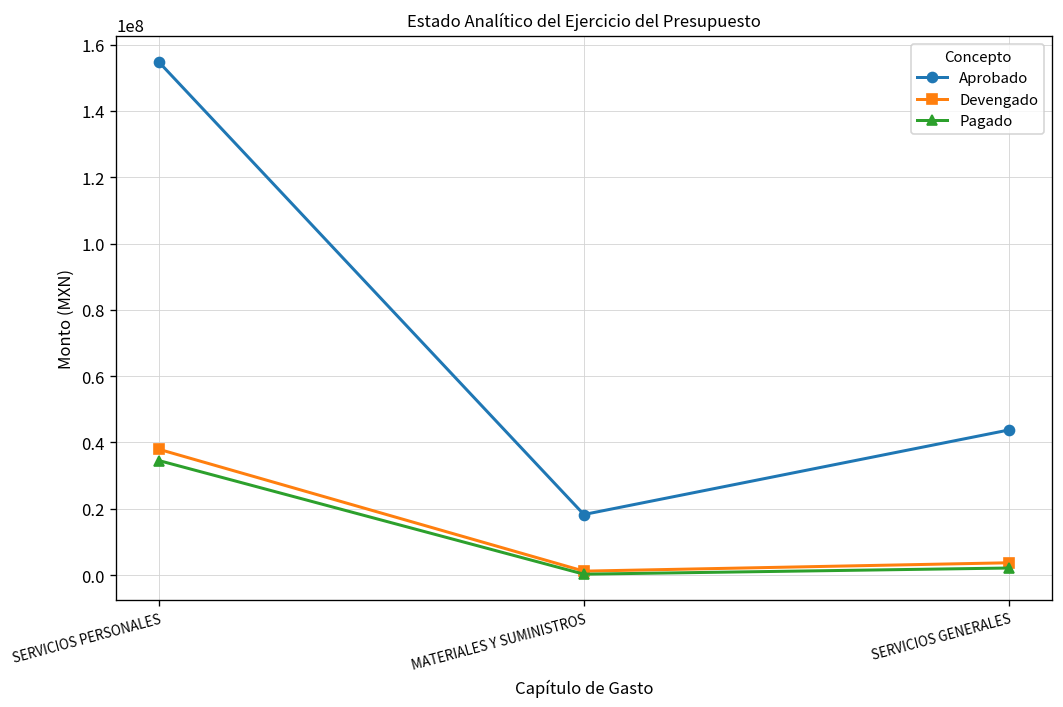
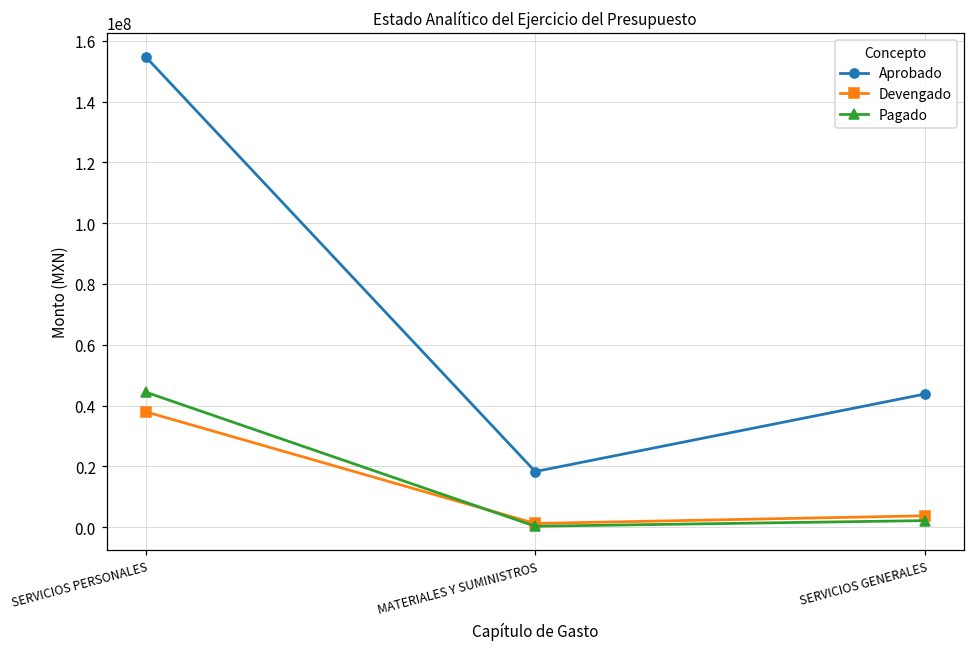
  {
    "Aprobado": {
      "SERVICIOS PERSONALES": 155000000,
      "MATERIALES Y SUMINISTROS": 18000000,
      "SERVICIOS GENERALES": 44000000
    },
    "Devengado": {
      "SERVICIOS PERSONALES": 38000000,
      "SERVICIOS GENERALES": 4000000
    },
    "Pagado": {
-     "SERVICIOS PERSONALES": 35000000,
+     "SERVICIOS PERSONALES": 44000000,
      "SERVICIOS GENERALES": 2000000
    }
  }
